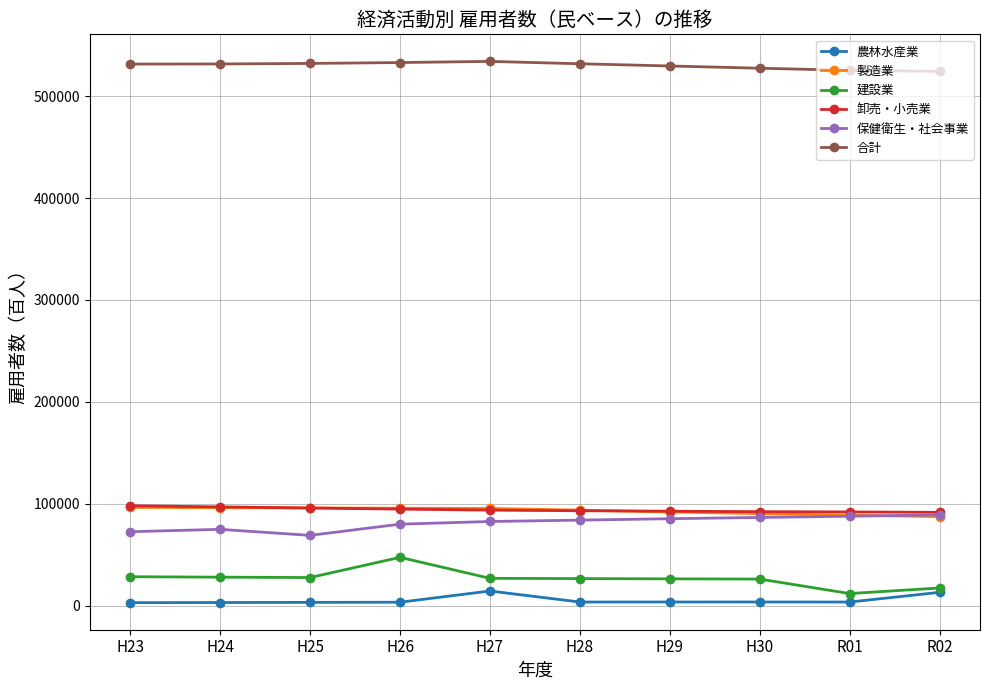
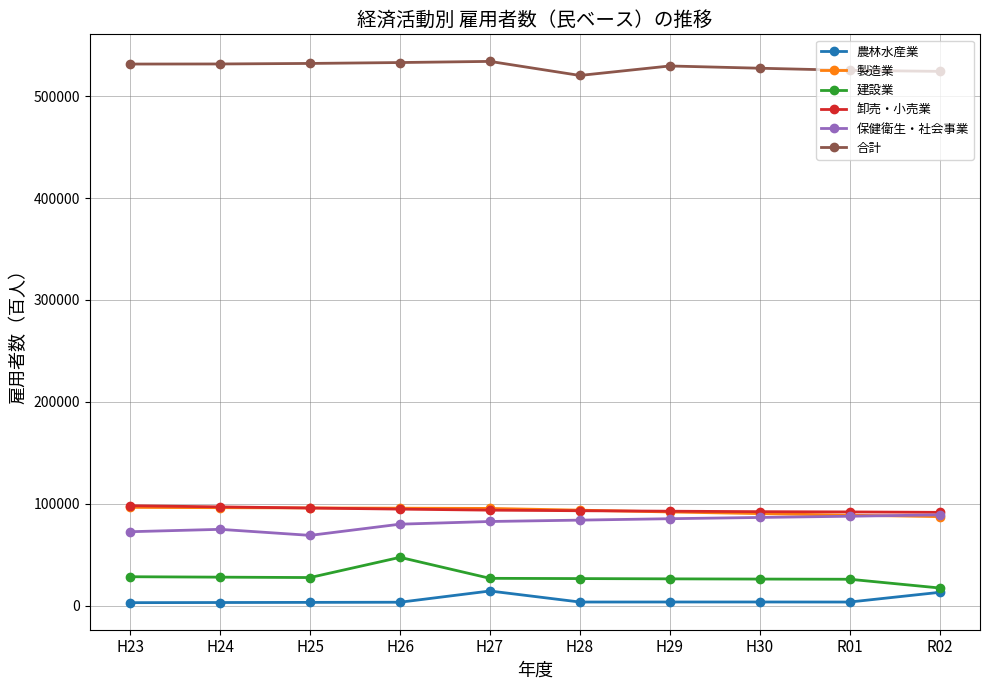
  {
    "農林水産業": {
      "H23": 3000,
      "H24": 3000,
      "H25": 3000,
      "H26": 3000,
      "H27": 14000,
      "H28": 4000,
      "H29": 4000,
      "H30": 4000,
      "R01": 4000,
      "R02": 13000
    },
    "建設業": {
      "H23": 28000,
      "H24": 28000,
      "H25": 28000,
      "H26": 47000,
      "H27": 27000,
      "H28": 27000,
      "H29": 26000,
      "H30": 26000,
-     "R01": 12000,
+     "R01": 26000,
      "R02": 17000
    },
    "卸売・小売業": {
      "R01": 92000,
      "R02": 92000
    },
    "保健衛生・社会事業": {
      "H23": 73000,
      "H24": 75000,
      "H25": 69000,
      "H26": 80000,
      "H27": 83000,
      "H28": 84000,
      "H29": 85000,
      "H30": 87000
    },
    "合計": {
      "H23": 531000,
      "H24": 532000,
      "H25": 532000,
      "H26": 533000,
      "H27": 534000,
-     "H28": 532000,
+     "H28": 520000,
      "H29": 530000,
      "H30": 527000
    }
  }
